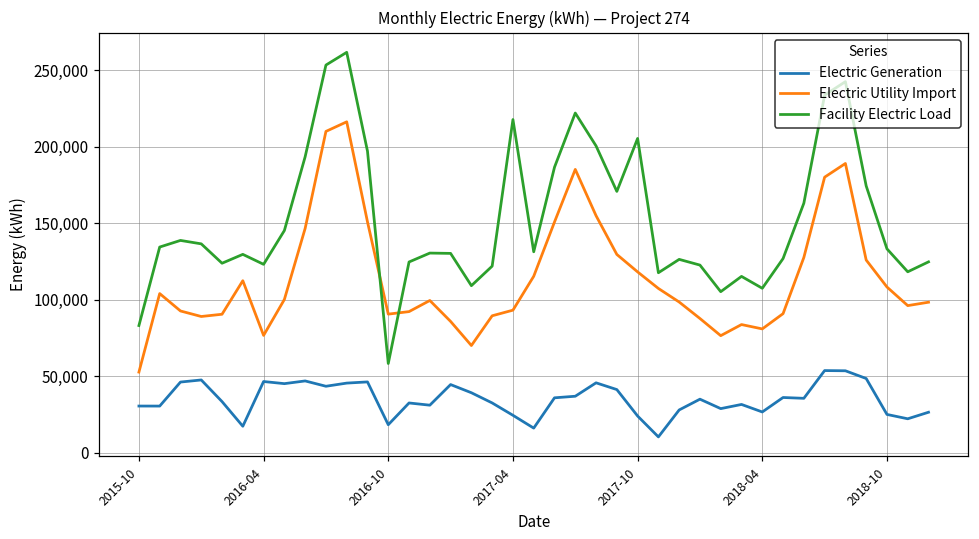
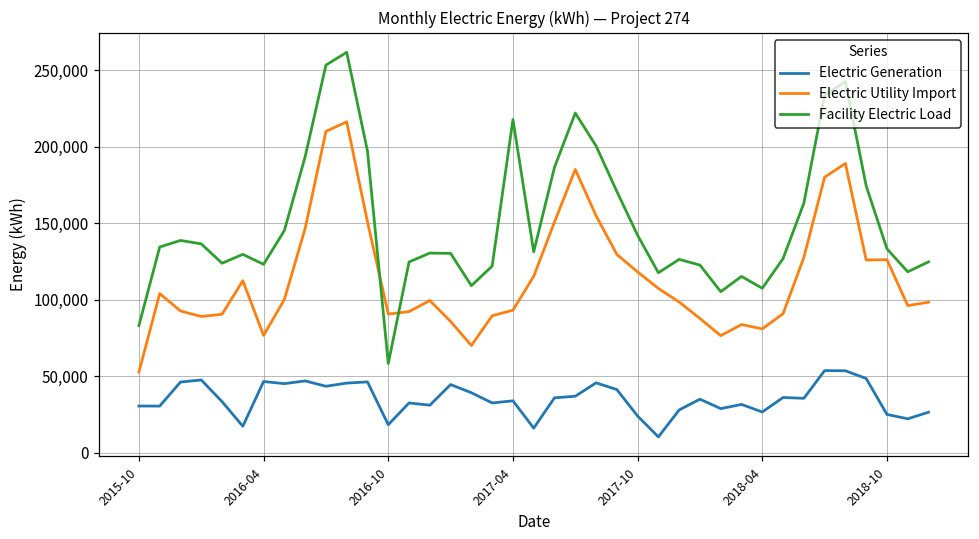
  {
    "Electric Generation": {
      "2015-10": "30,000",
      "2016-04": "46,000",
      "2016-10": "18,000",
-     "2017-04": "24,000",
+     "2017-04": "34,000",
      "2017-10": "24,000",
      "2018-04": "27,000",
      "2018-10": "25,000"
    },
    "Electric Utility Import": {
      "2015-10": "53,000",
      "2016-04": "77,000",
      "2016-10": "91,000",
      "2017-04": "93,000",
      "2017-10": "118,000",
      "2018-04": "81,000",
-     "2018-10": "108,000"
+     "2018-10": "126,000"
    },
    "Facility Electric Load": {
      "2015-10": "83,000",
      "2016-04": "123,000",
      "2016-10": "58,000",
      "2017-04": "218,000",
-     "2017-10": "205,000",
+     "2017-10": "142,000",
      "2018-04": "107,000",
      "2018-10": "133,000"
    }
  }
